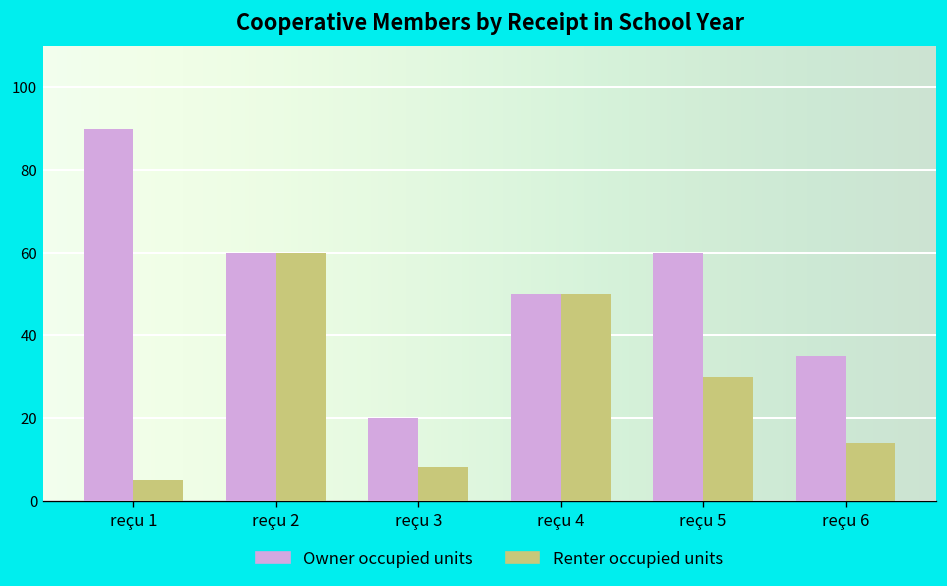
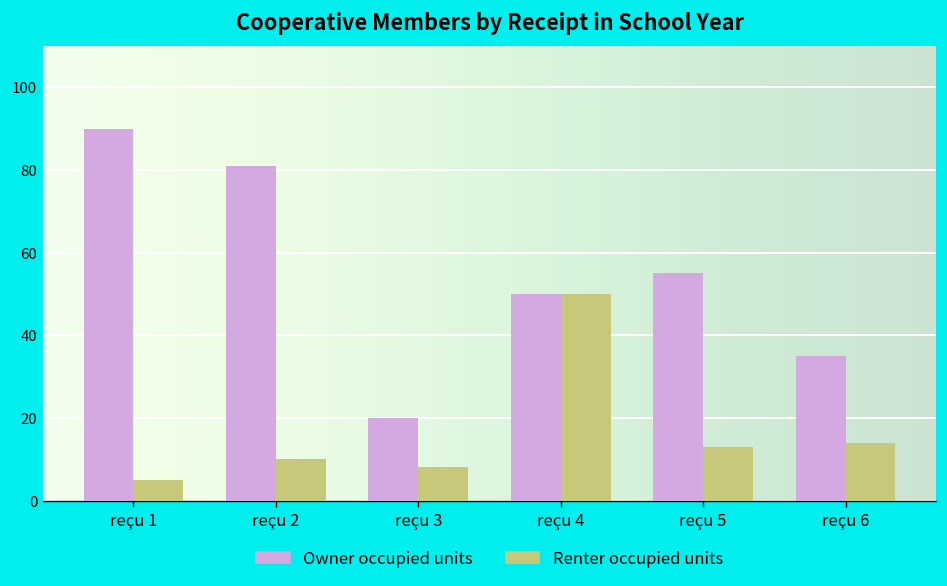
  {
    "Owner occupied units": {
      "reçu 1": 90,
-     "reçu 2": 60,
+     "reçu 2": 81,
      "reçu 3": 20,
      "reçu 4": 50,
-     "reçu 5": 60,
+     "reçu 5": 55,
      "reçu 6": 35
    },
    "Renter occupied units": {
      "reçu 1": 5,
-     "reçu 2": 60,
+     "reçu 2": 10,
      "reçu 3": 8,
      "reçu 4": 50,
-     "reçu 5": 30,
+     "reçu 5": 13,
      "reçu 6": 14
    }
  }
